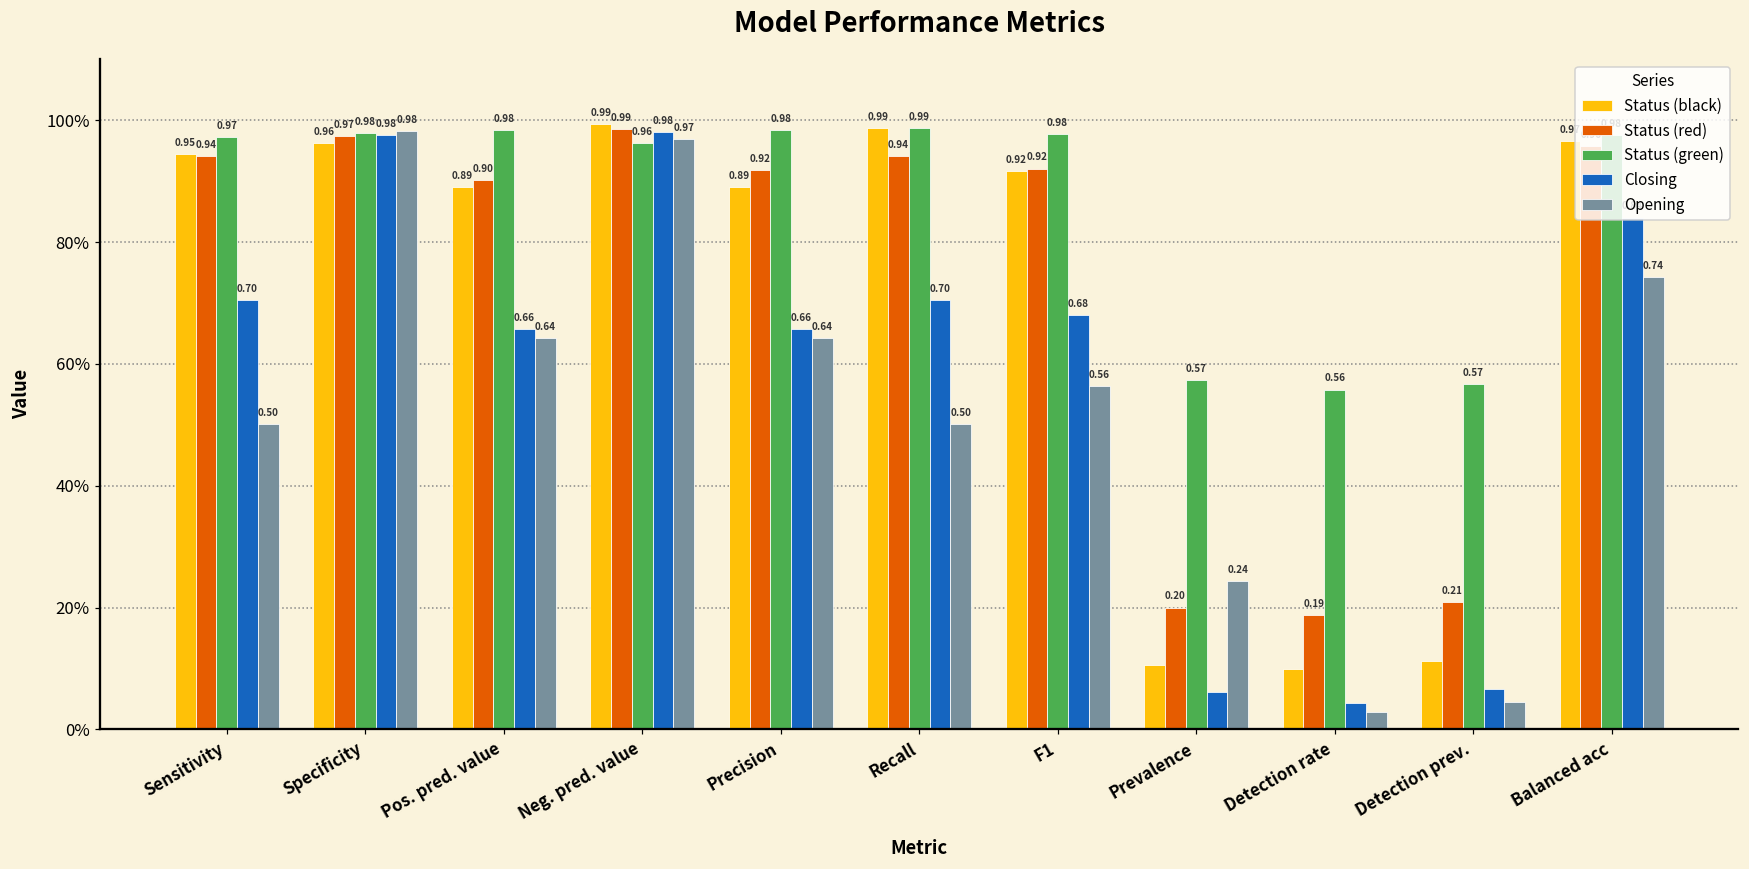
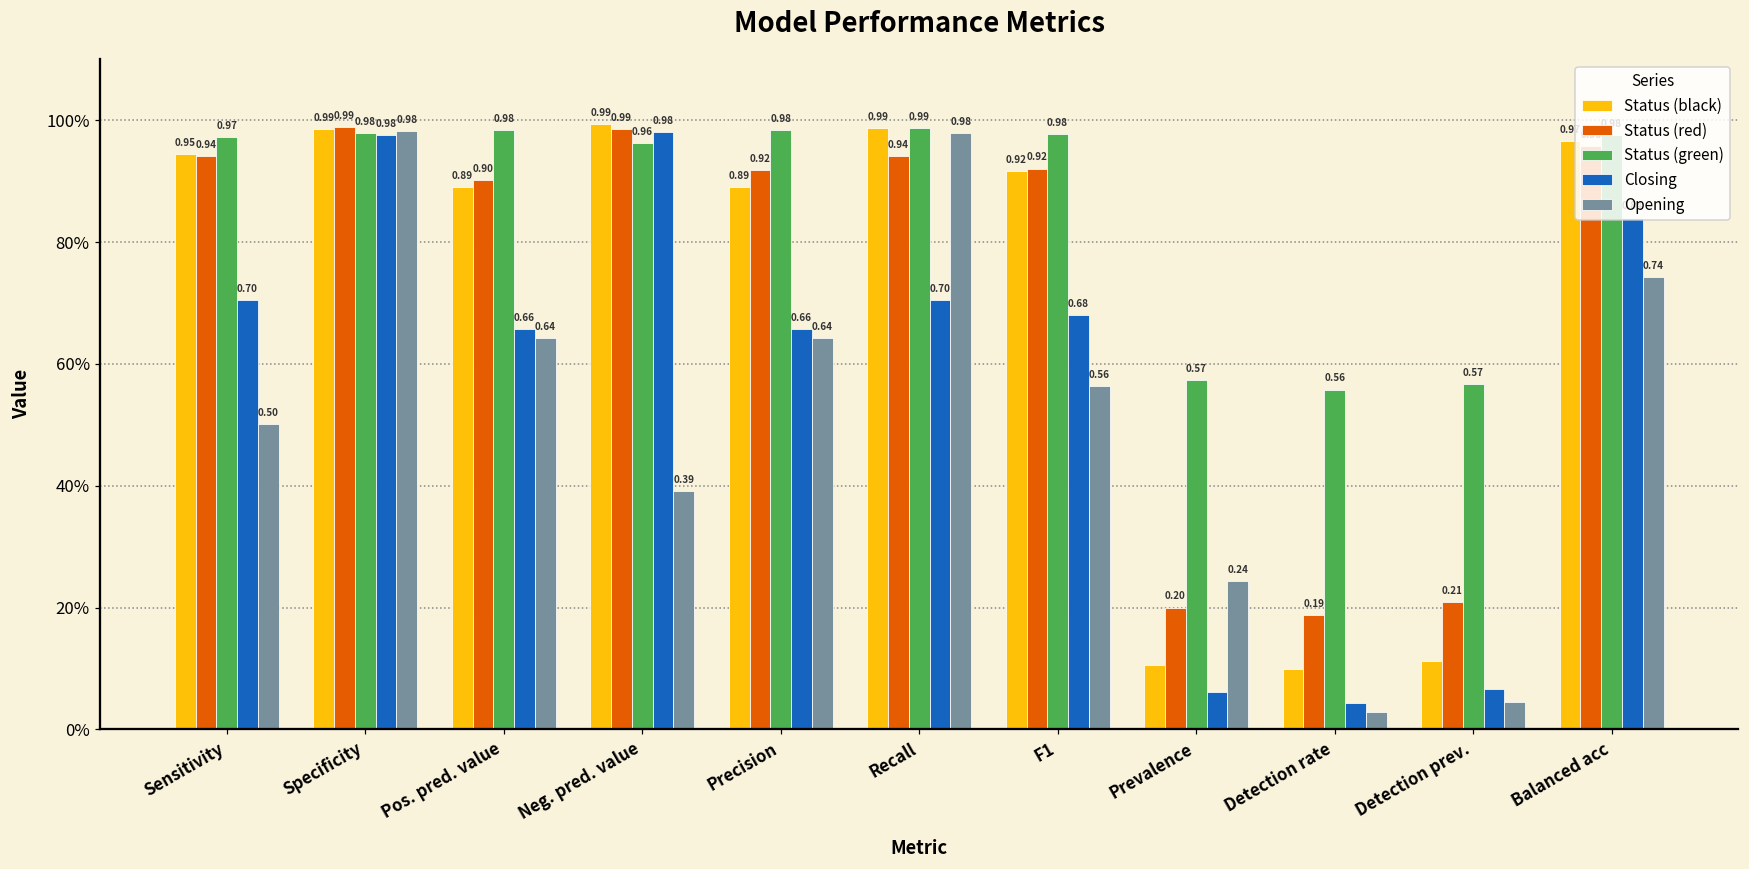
  {
    "Status (black)": {
      "Sensitivity": 0.95,
-     "Specificity": 0.96,
+     "Specificity": 0.99,
      "Pos. pred. value": 0.89,
      "Neg. pred. value": 0.99,
      "Precision": 0.89,
      "Recall": 0.99,
      "F1": 0.92
    },
    "Status (red)": {
      "Sensitivity": 0.94,
-     "Specificity": 0.97,
+     "Specificity": 0.99,
      "Pos. pred. value": 0.90,
      "Neg. pred. value": 0.99,
      "Precision": 0.92,
      "Recall": 0.94,
      "F1": 0.92,
      "Prevalence": 0.20,
      "Detection rate": 0.19,
      "Detection prev.": 0.21
    },
    "Status (green)": {
      "Sensitivity": 0.97,
      "Specificity": 0.98,
      "Pos. pred. value": 0.98,
      "Neg. pred. value": 0.96,
      "Precision": 0.98,
      "Recall": 0.99,
      "F1": 0.98,
      "Prevalence": 0.57,
      "Detection rate": 0.56,
      "Detection prev.": 0.57
    },
    "Closing": {
      "Sensitivity": 0.70,
      "Specificity": 0.98,
      "Pos. pred. value": 0.66,
      "Neg. pred. value": 0.98,
      "Precision": 0.66,
      "Recall": 0.70,
      "F1": 0.68
    },
    "Opening": {
      "Sensitivity": 0.50,
      "Specificity": 0.98,
      "Pos. pred. value": 0.64,
-     "Neg. pred. value": 0.97,
+     "Neg. pred. value": 0.39,
      "Precision": 0.64,
-     "Recall": 0.50,
+     "Recall": 0.98,
      "F1": 0.56,
      "Prevalence": 0.24,
      "Balanced acc": 0.74
    }
  }
